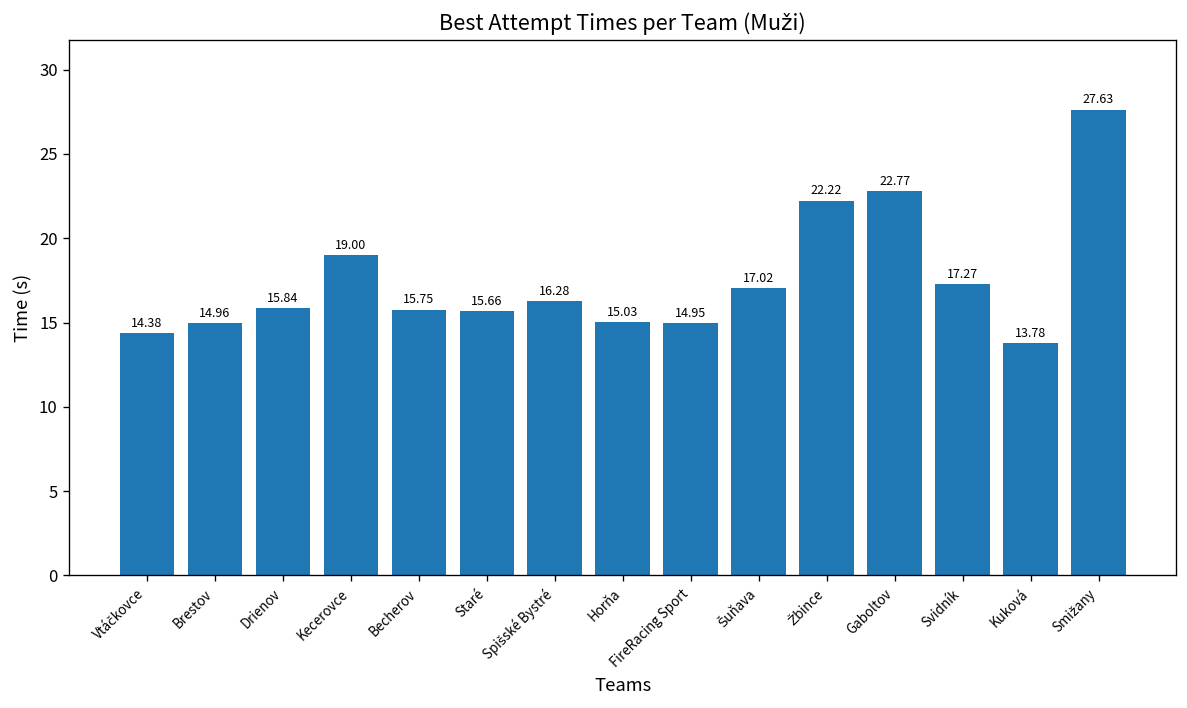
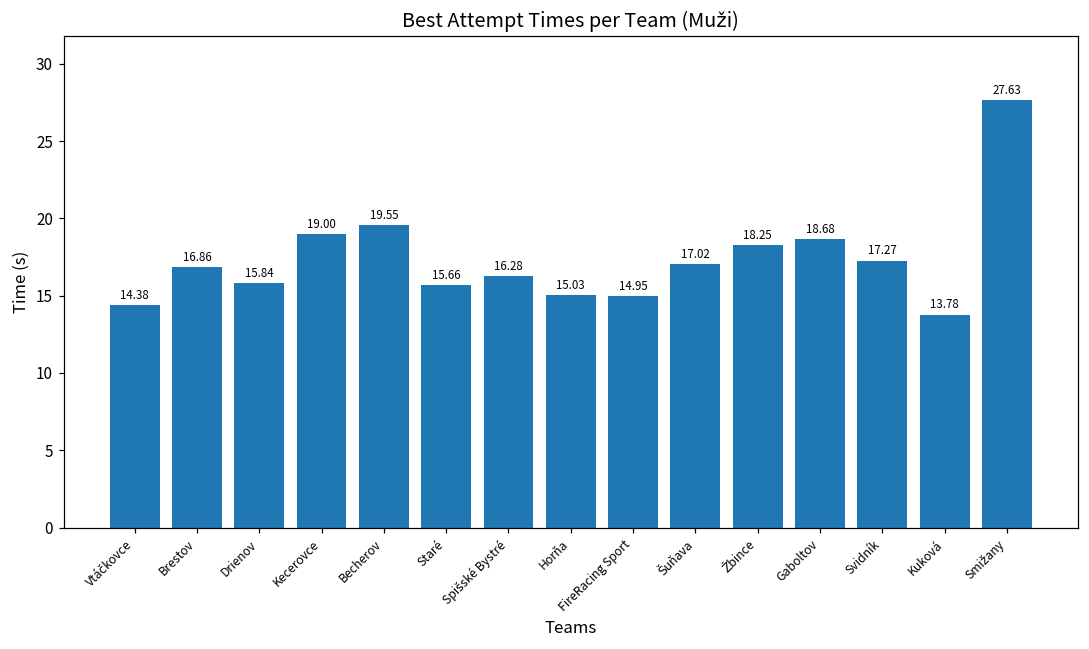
  {
    "Vtáčkovce": 14.38,
-   "Brestov": 14.96,
+   "Brestov": 16.86,
    "Drienov": 15.84,
    "Kecerovce": 19.00,
-   "Becherov": 15.75,
+   "Becherov": 19.55,
    "Staré": 15.66,
    "Spišské Bystré": 16.28,
    "Horňa": 15.03,
    "FireRacing Sport": 14.95,
    "Šuňava": 17.02,
-   "Žbince": 22.22,
-   "Gaboltov": 22.77,
+   "Žbince": 18.25,
+   "Gaboltov": 18.68,
    "Svidník": 17.27,
    "Kuková": 13.78,
    "Smižany": 27.63
  }
